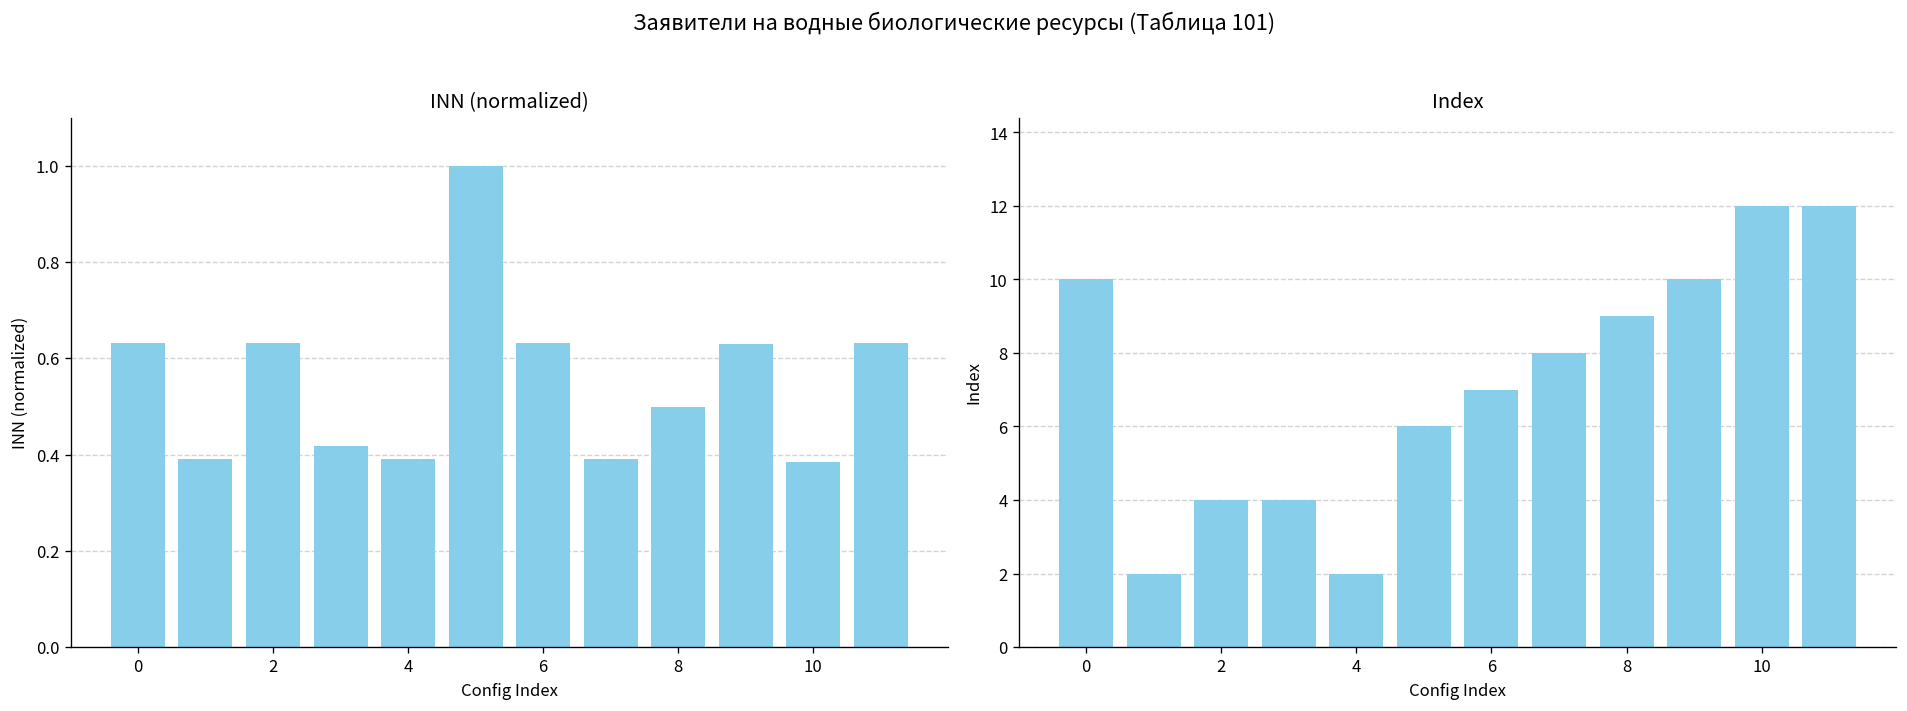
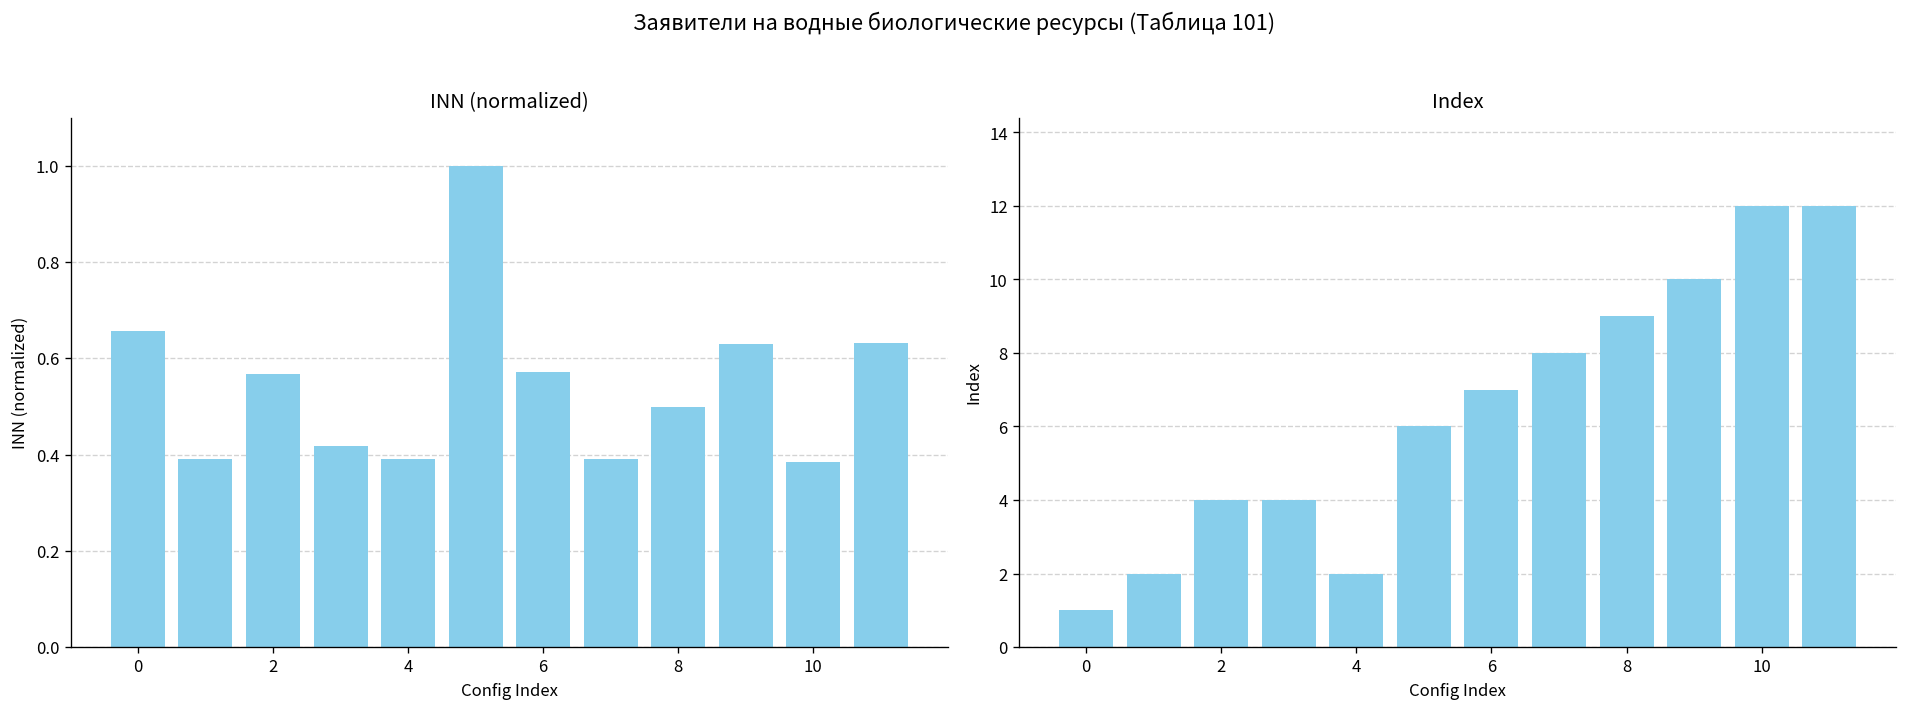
  {
    "INN (normalized)": {
-     "0": 0.63,
-     "2": 0.63,
+     "0": 0.66,
+     "2": 0.57,
      "4": 0.39,
-     "6": 0.63,
+     "6": 0.57,
      "8": 0.50,
      "10": 0.38
    },
    "Index": {
-     "0": 10,
+     "0": 1,
      "2": 4,
      "4": 2,
      "6": 7,
      "8": 9,
      "10": 12
    }
  }
